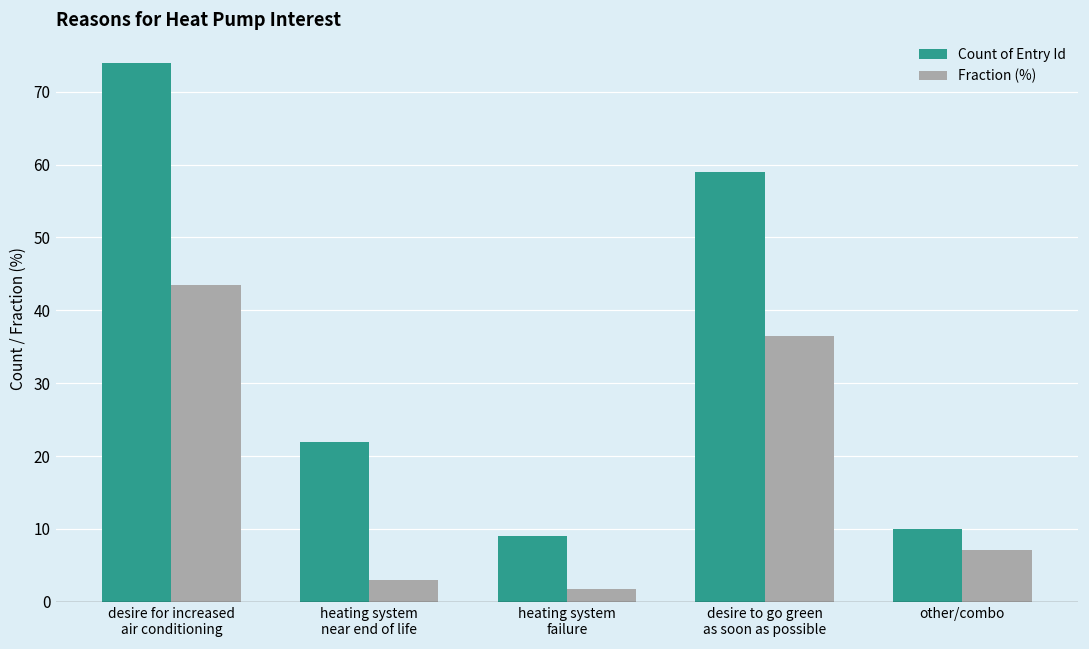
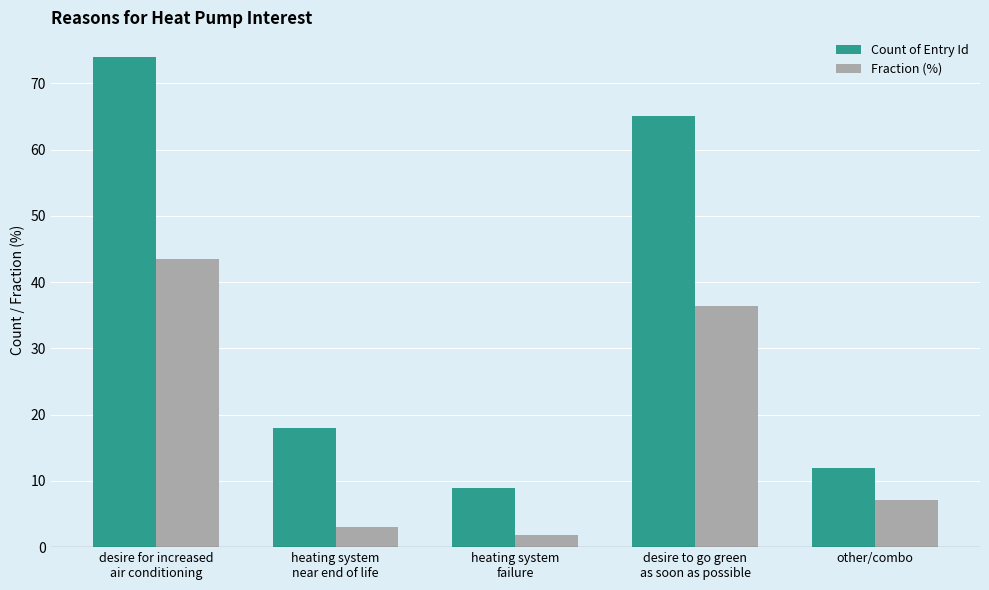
  {
    "Count of Entry Id": {
      "desire for increased air conditioning": 74,
-     "heating system near end of life": 22,
+     "heating system near end of life": 18,
      "heating system failure": 9,
-     "desire to go green as soon as possible": 59,
-     "other/combo": 10
+     "desire to go green as soon as possible": 65,
+     "other/combo": 12
    },
    "Fraction (%)": {
      "desire for increased air conditioning": 44,
      "heating system near end of life": 3,
      "heating system failure": 2,
      "desire to go green as soon as possible": 36,
      "other/combo": 7
    }
  }
